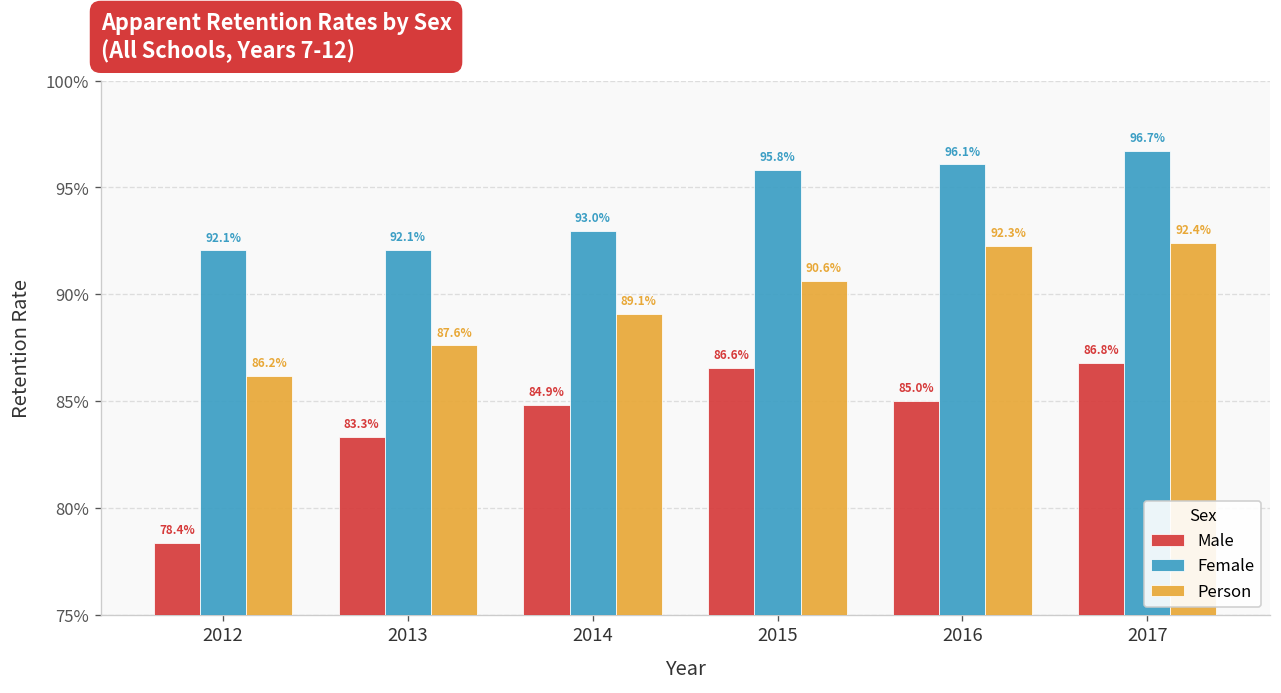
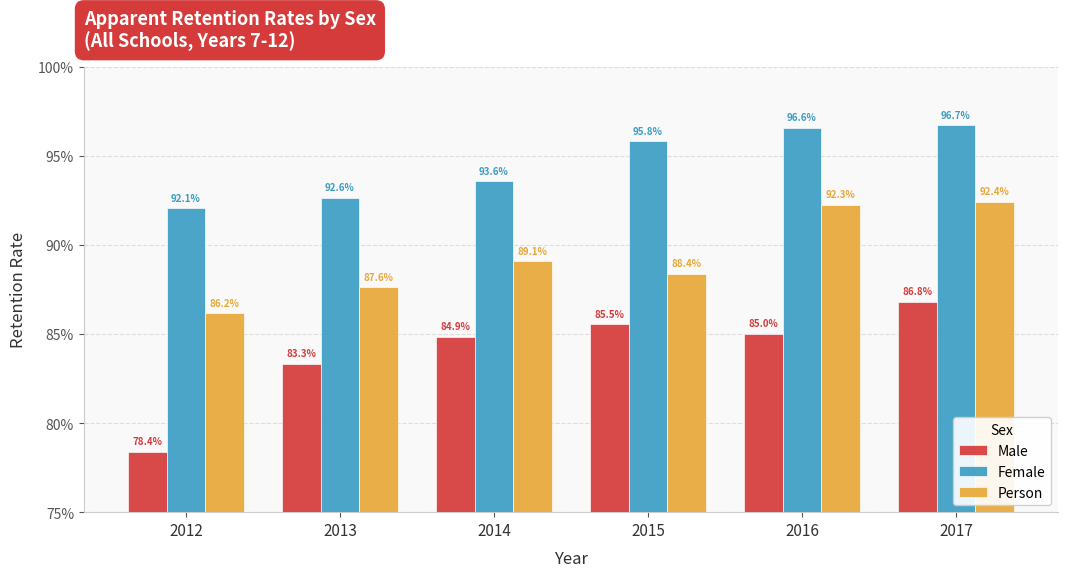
  {
    "Male": {
      "2012": "78.4%",
      "2013": "83.3%",
      "2014": "84.9%",
-     "2015": "86.6%",
+     "2015": "85.5%",
      "2016": "85.0%",
      "2017": "86.8%"
    },
    "Female": {
      "2012": "92.1%",
-     "2013": "92.1%",
-     "2014": "93.0%",
+     "2013": "92.6%",
+     "2014": "93.6%",
      "2015": "95.8%",
-     "2016": "96.1%",
+     "2016": "96.6%",
      "2017": "96.7%"
    },
    "Person": {
      "2012": "86.2%",
      "2013": "87.6%",
      "2014": "89.1%",
-     "2015": "90.6%",
+     "2015": "88.4%",
      "2016": "92.3%",
      "2017": "92.4%"
    }
  }
